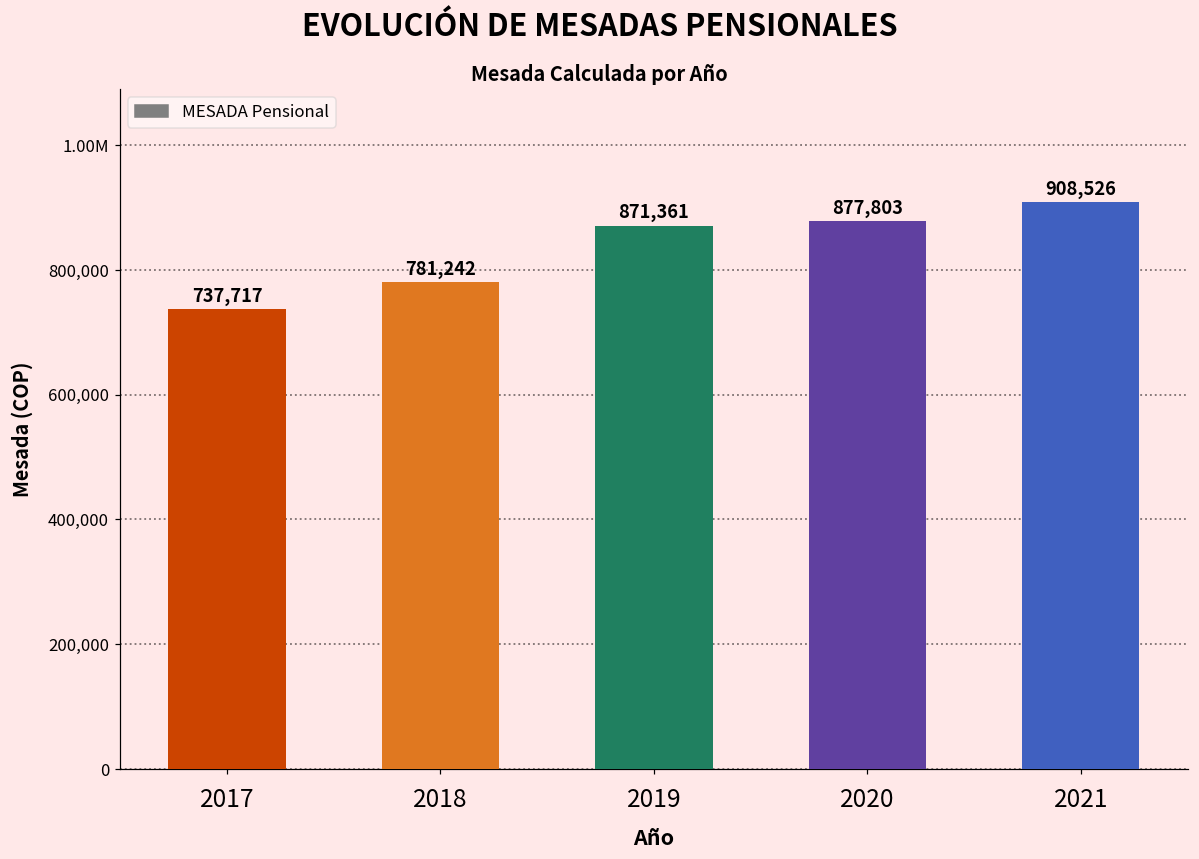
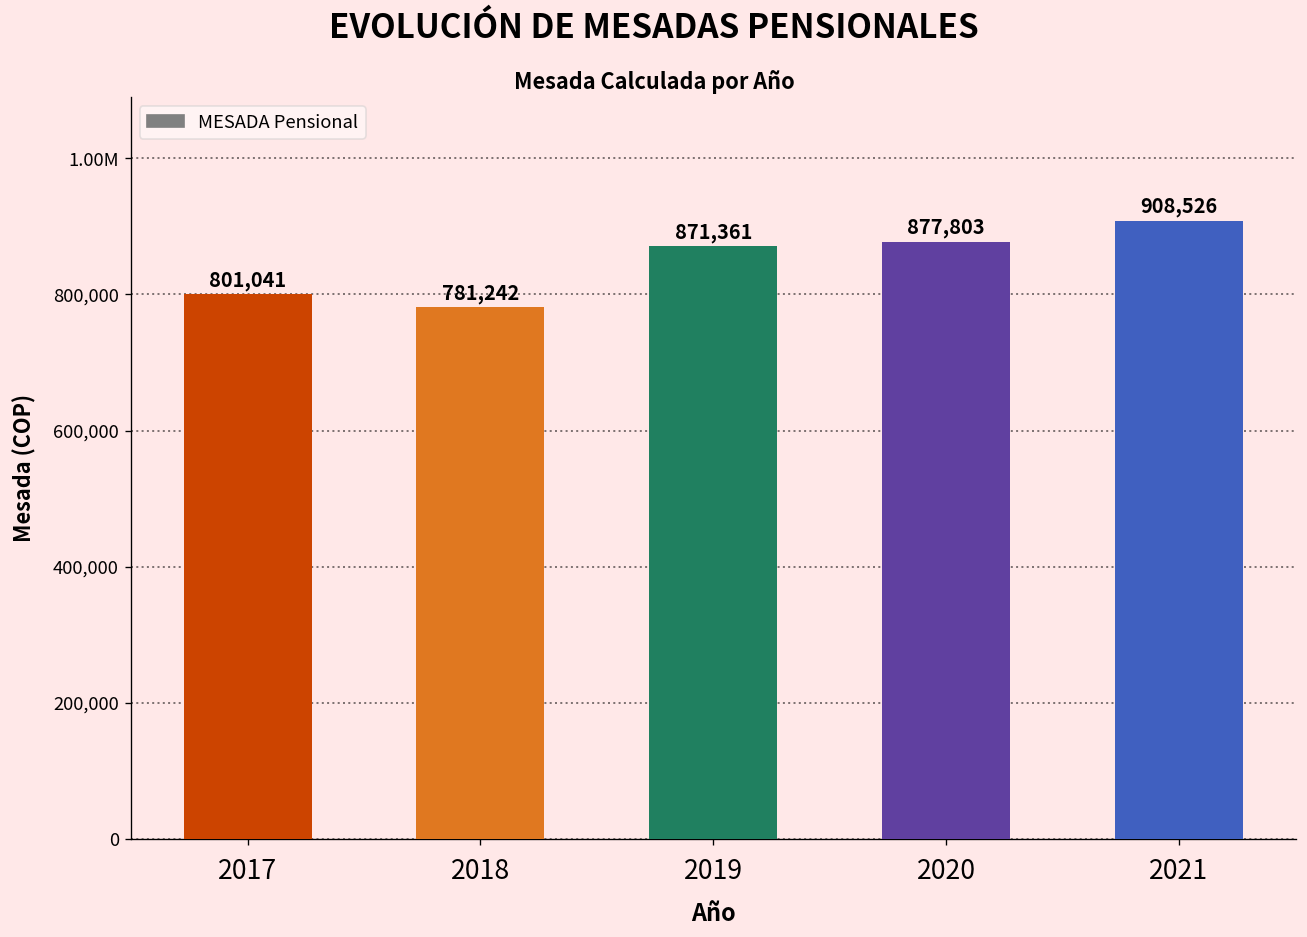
  {
-   "2017": "737,717",
+   "2017": "801,041",
    "2018": "781,242",
    "2019": "871,361",
    "2020": "877,803",
    "2021": "908,526"
  }
